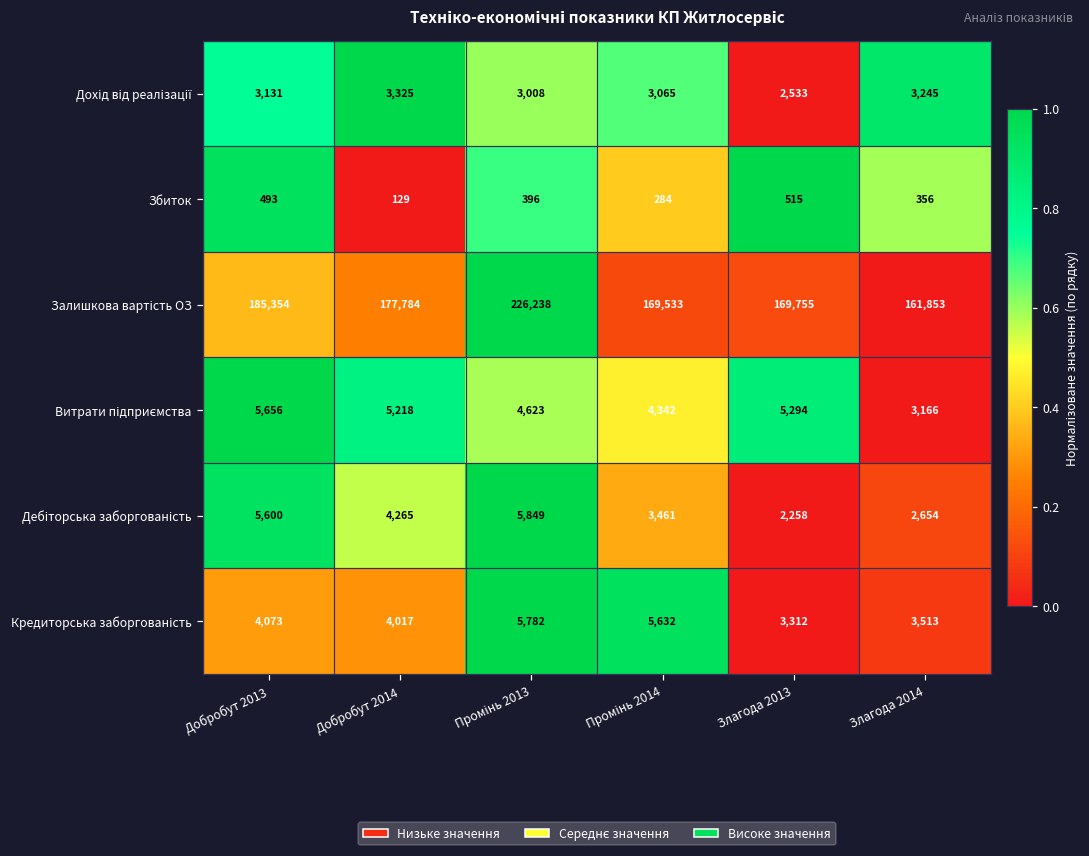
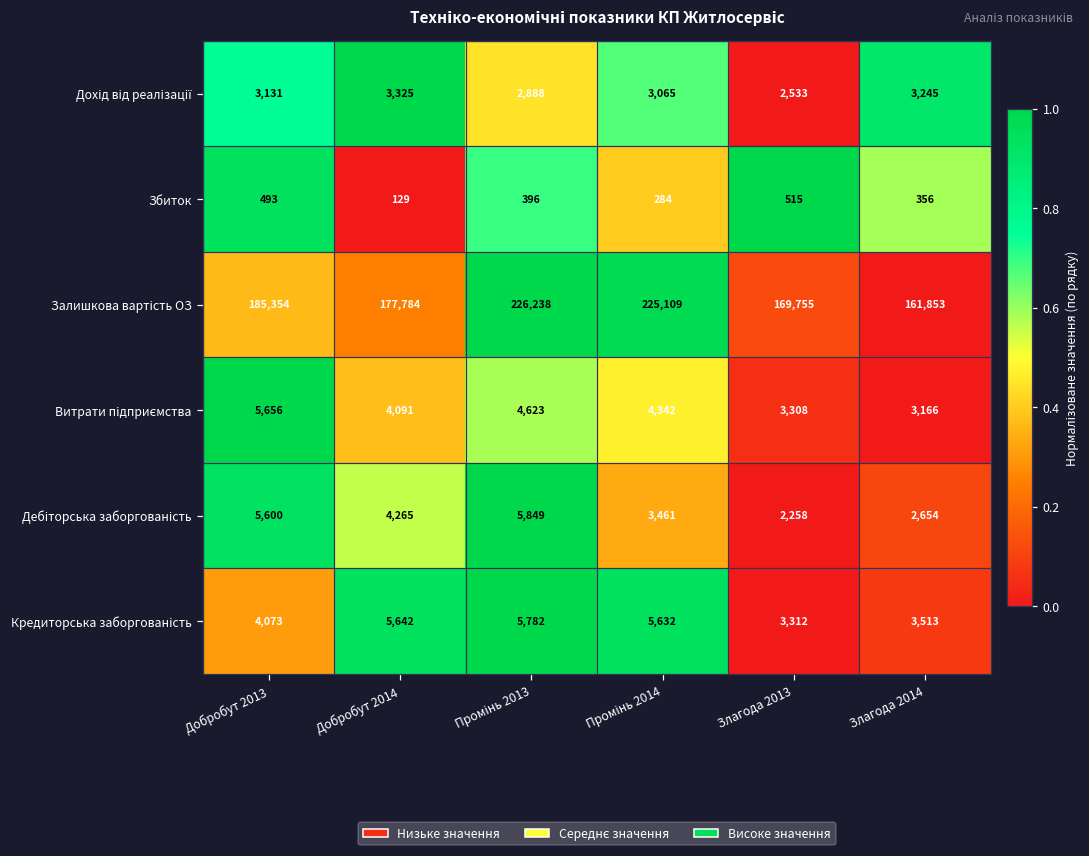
  {
    "Дохід від реалізації": {
      "Добробут 2013": "3,131",
      "Добробут 2014": "3,325",
-     "Промінь 2013": "3,008",
+     "Промінь 2013": "2,888",
      "Промінь 2014": "3,065",
      "Злагода 2013": "2,533",
      "Злагода 2014": "3,245"
    },
    "Збиток": {
      "Добробут 2013": "493",
      "Добробут 2014": "129",
      "Промінь 2013": "396",
      "Промінь 2014": "284",
      "Злагода 2013": "515",
      "Злагода 2014": "356"
    },
    "Залишкова вартість ОЗ": {
      "Добробут 2013": "185,354",
      "Добробут 2014": "177,784",
      "Промінь 2013": "226,238",
-     "Промінь 2014": "169,533",
+     "Промінь 2014": "225,109",
      "Злагода 2013": "169,755",
      "Злагода 2014": "161,853"
    },
    "Витрати підприємства": {
      "Добробут 2013": "5,656",
-     "Добробут 2014": "5,218",
+     "Добробут 2014": "4,091",
      "Промінь 2013": "4,623",
      "Промінь 2014": "4,342",
-     "Злагода 2013": "5,294",
+     "Злагода 2013": "3,308",
      "Злагода 2014": "3,166"
    },
    "Дебіторська заборгованість": {
      "Добробут 2013": "5,600",
      "Добробут 2014": "4,265",
      "Промінь 2013": "5,849",
      "Промінь 2014": "3,461",
      "Злагода 2013": "2,258",
      "Злагода 2014": "2,654"
    },
    "Кредиторська заборгованість": {
      "Добробут 2013": "4,073",
-     "Добробут 2014": "4,017",
+     "Добробут 2014": "5,642",
      "Промінь 2013": "5,782",
      "Промінь 2014": "5,632",
      "Злагода 2013": "3,312",
      "Злагода 2014": "3,513"
    }
  }
